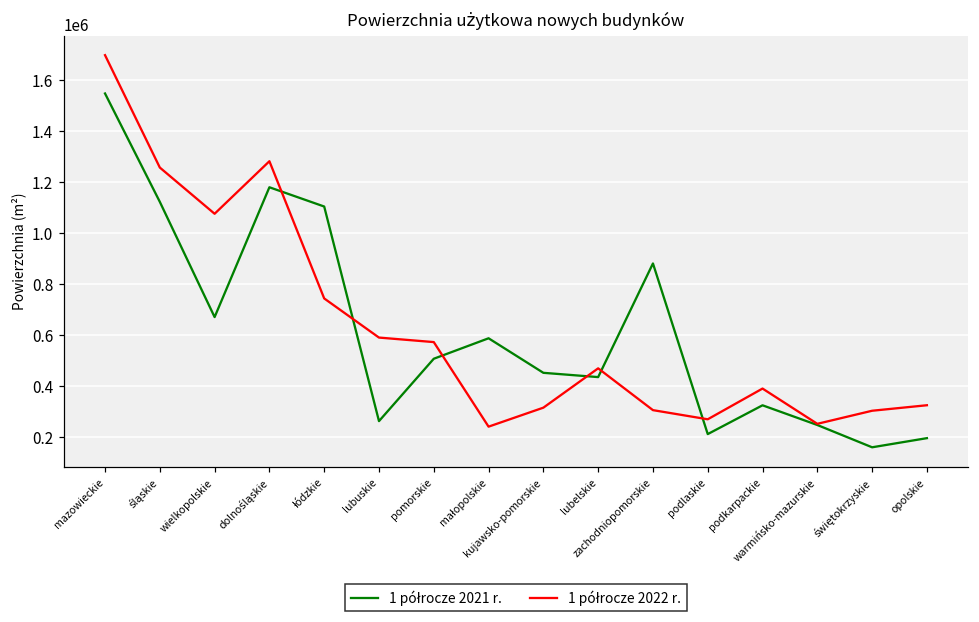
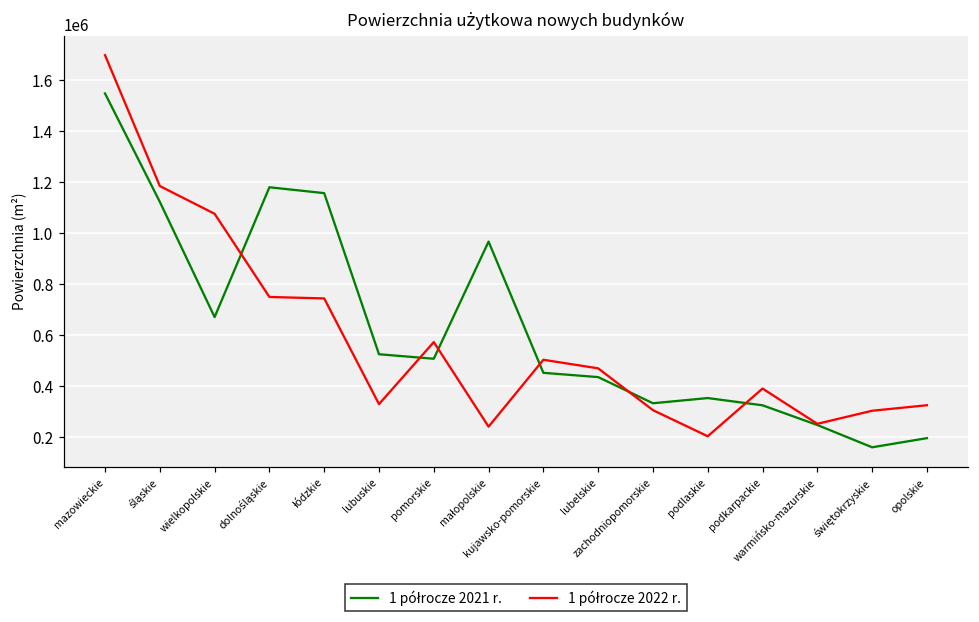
  {
    "1 półrocze 2021 r.": {
      "mazowieckie": 1550000,
      "śląskie": 1120000,
      "wielkopolskie": 670000,
      "dolnośląskie": 1180000,
-     "łódzkie": 1100000,
-     "lubuskie": 260000,
+     "łódzkie": 1160000,
+     "lubuskie": 520000,
      "pomorskie": 510000,
-     "małopolskie": 590000,
+     "małopolskie": 970000,
      "kujawsko-pomorskie": 450000,
      "lubelskie": 440000,
-     "zachodniopomorskie": 880000,
-     "podlaskie": 210000,
+     "zachodniopomorskie": 330000,
+     "podlaskie": 350000,
      "podkarpackie": 320000,
      "świętokrzyskie": 160000,
      "opolskie": 200000
    },
    "1 półrocze 2022 r.": {
      "mazowieckie": 1700000,
-     "śląskie": 1260000,
+     "śląskie": 1190000,
      "wielkopolskie": 1080000,
-     "dolnośląskie": 1280000,
+     "dolnośląskie": 750000,
      "łódzkie": 740000,
-     "lubuskie": 590000,
+     "lubuskie": 330000,
      "pomorskie": 570000,
      "małopolskie": 240000,
-     "kujawsko-pomorskie": 310000,
+     "kujawsko-pomorskie": 500000,
      "lubelskie": 470000,
      "zachodniopomorskie": 310000,
-     "podlaskie": 270000,
+     "podlaskie": 200000,
      "podkarpackie": 390000,
      "świętokrzyskie": 300000,
      "opolskie": 320000
    }
  }
